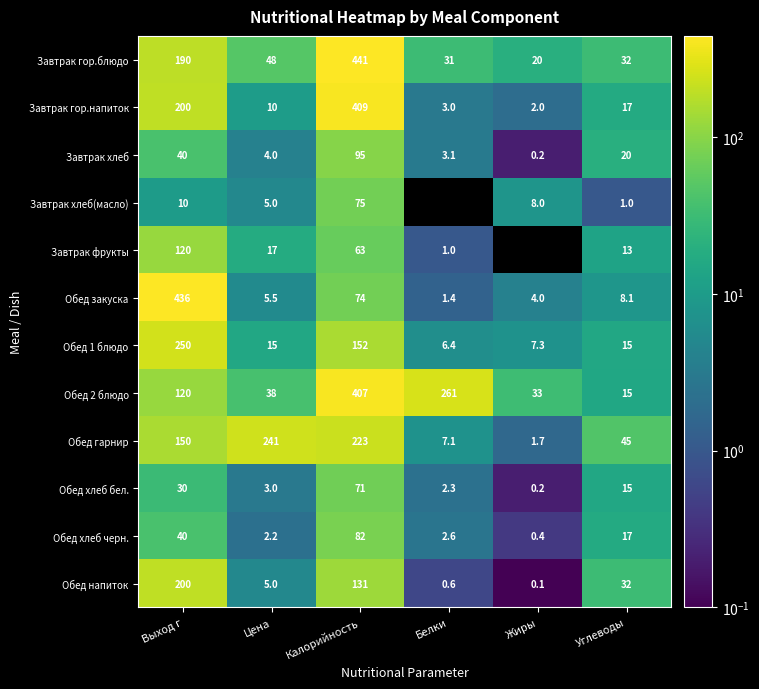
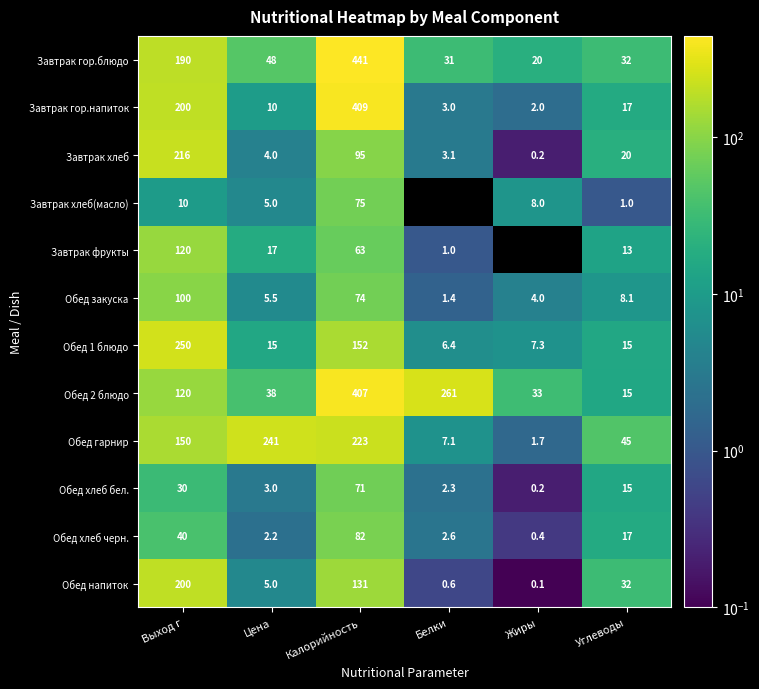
  {
    "Завтрак гор.блюдо": {
      "Выход г": 190,
      "Цена": 48,
      "Калорийность": 441,
      "Белки": 31,
      "Жиры": 20,
      "Углеводы": 32
    },
    "Завтрак гор.напиток": {
      "Выход г": 200,
      "Цена": 10,
      "Калорийность": 409,
      "Белки": 3.0,
      "Жиры": 2.0,
      "Углеводы": 17
    },
    "Завтрак хлеб": {
-     "Выход г": 40,
+     "Выход г": 216,
      "Цена": 4.0,
      "Калорийность": 95,
      "Белки": 3.1,
      "Жиры": 0.2,
      "Углеводы": 20
    },
    "Завтрак хлеб(масло)": {
      "Выход г": 10,
      "Цена": 5.0,
      "Калорийность": 75,
      "Жиры": 8.0,
      "Углеводы": 1.0
    },
    "Завтрак фрукты": {
      "Выход г": 120,
      "Цена": 17,
      "Калорийность": 63,
      "Белки": 1.0,
      "Углеводы": 13
    },
    "Обед закуска": {
-     "Выход г": 436,
+     "Выход г": 100,
      "Цена": 5.5,
      "Калорийность": 74,
      "Белки": 1.4,
      "Жиры": 4.0,
      "Углеводы": 8.1
    },
    "Обед 1 блюдо": {
      "Выход г": 250,
      "Цена": 15,
      "Калорийность": 152,
      "Белки": 6.4,
      "Жиры": 7.3,
      "Углеводы": 15
    },
    "Обед 2 блюдо": {
      "Выход г": 120,
      "Цена": 38,
      "Калорийность": 407,
      "Белки": 261,
      "Жиры": 33,
      "Углеводы": 15
    },
    "Обед гарнир": {
      "Выход г": 150,
      "Цена": 241,
      "Калорийность": 223,
      "Белки": 7.1,
      "Жиры": 1.7,
      "Углеводы": 45
    },
    "Обед хлеб бел.": {
      "Выход г": 30,
      "Цена": 3.0,
      "Калорийность": 71,
      "Белки": 2.3,
      "Жиры": 0.2,
      "Углеводы": 15
    },
    "Обед хлеб черн.": {
      "Выход г": 40,
      "Цена": 2.2,
      "Калорийность": 82,
      "Белки": 2.6,
      "Жиры": 0.4,
      "Углеводы": 17
    },
    "Обед напиток": {
      "Выход г": 200,
      "Цена": 5.0,
      "Калорийность": 131,
      "Белки": 0.6,
      "Жиры": 0.1,
      "Углеводы": 32
    }
  }
